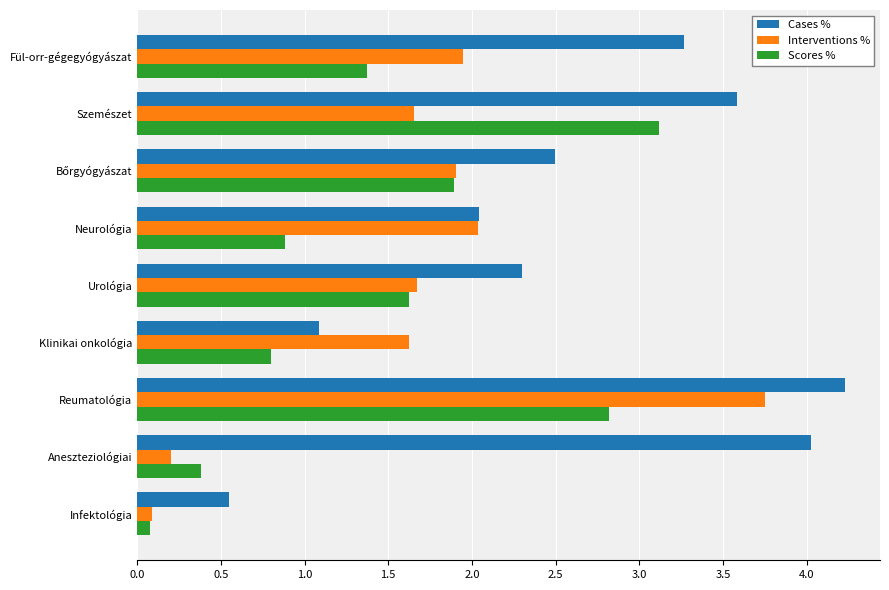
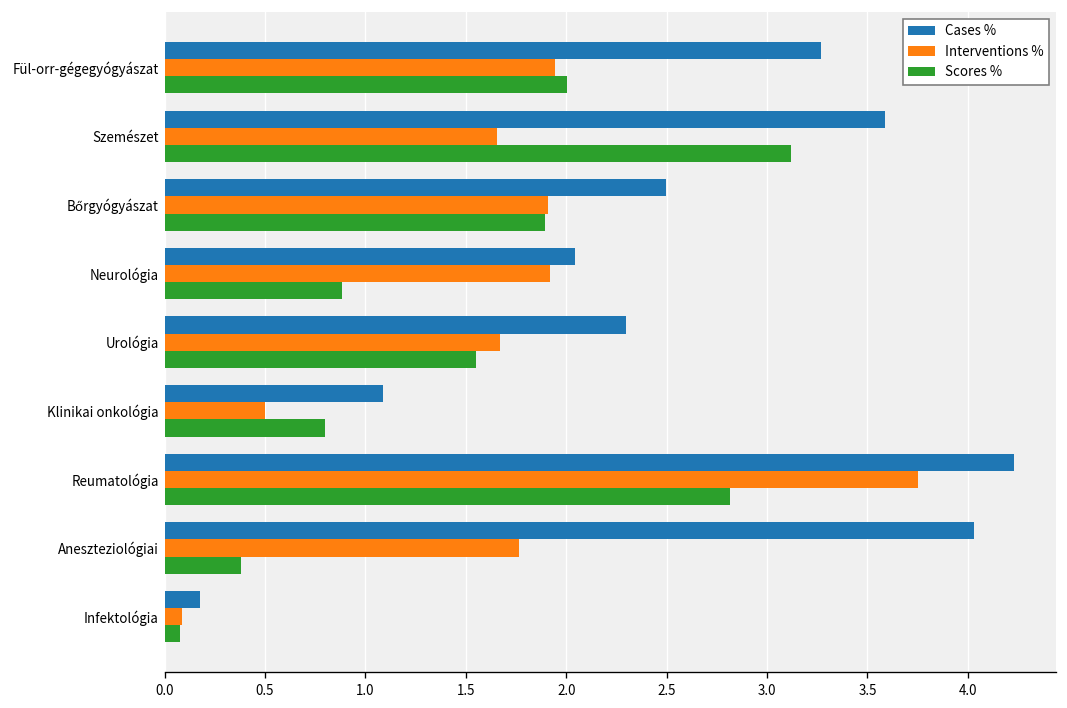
  {
    "Cases %": {
      "Fül-orr-gégegyógyászat": 3.27,
      "Szemészet": 3.58,
      "Bőrgyógyászat": 2.50,
      "Neurológia": 2.04,
      "Urológia": 2.30,
      "Klinikai onkológia": 1.09,
      "Reumatológia": 4.23,
      "Aneszteziológiai": 4.03,
-     "Infektológia": 0.55
+     "Infektológia": 0.17
    },
    "Interventions %": {
      "Fül-orr-gégegyógyászat": 1.95,
      "Szemészet": 1.66,
      "Bőrgyógyászat": 1.91,
-     "Neurológia": 2.04,
+     "Neurológia": 1.92,
      "Urológia": 1.67,
-     "Klinikai onkológia": 1.62,
+     "Klinikai onkológia": 0.50,
      "Reumatológia": 3.75,
-     "Aneszteziológiai": 0.20,
+     "Aneszteziológiai": 1.76,
      "Infektológia": 0.09
    },
    "Scores %": {
-     "Fül-orr-gégegyógyászat": 1.37,
+     "Fül-orr-gégegyógyászat": 2.01,
      "Szemészet": 3.12,
      "Bőrgyógyászat": 1.89,
      "Neurológia": 0.88,
-     "Urológia": 1.62,
+     "Urológia": 1.55,
      "Klinikai onkológia": 0.80,
      "Reumatológia": 2.82,
      "Aneszteziológiai": 0.38,
      "Infektológia": 0.08
    }
  }
